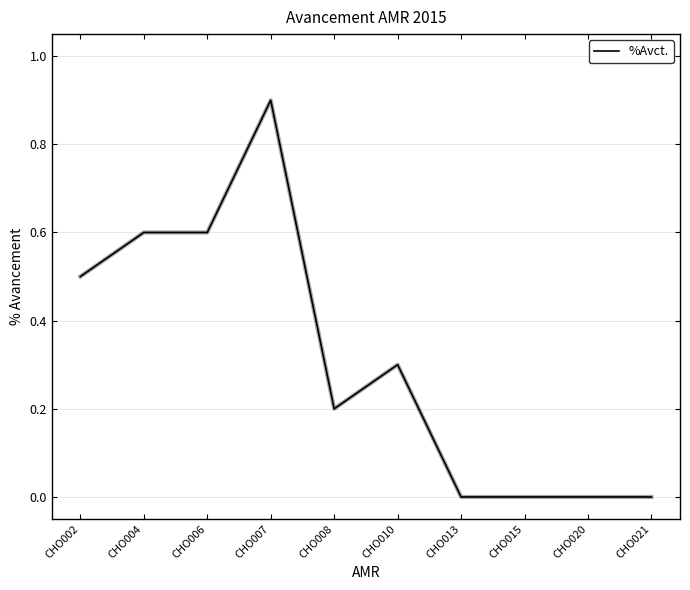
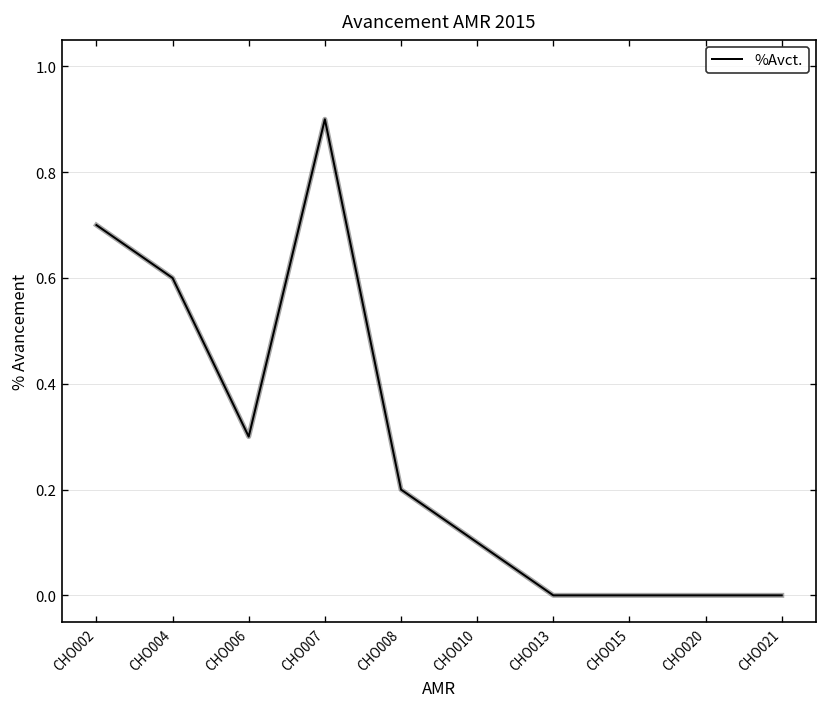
  {
-   "CHO002": 0.5,
+   "CHO002": 0.7,
    "CHO004": 0.6,
-   "CHO006": 0.6,
+   "CHO006": 0.3,
    "CHO007": 0.9,
    "CHO008": 0.2,
-   "CHO010": 0.3,
+   "CHO010": 0.1,
    "CHO013": 0.0,
    "CHO015": 0.0,
    "CHO020": 0.0,
    "CHO021": 0.0
  }
